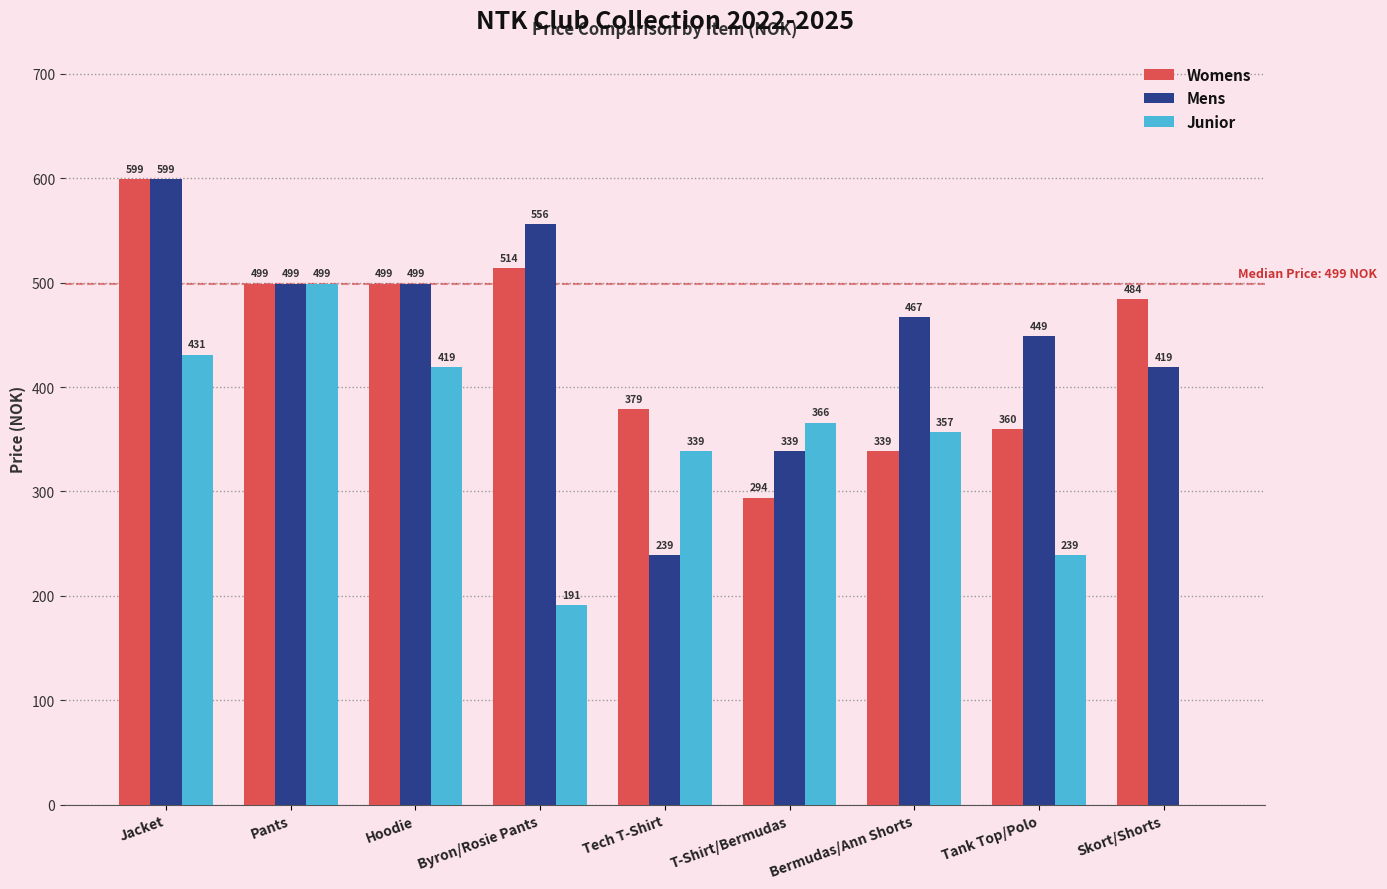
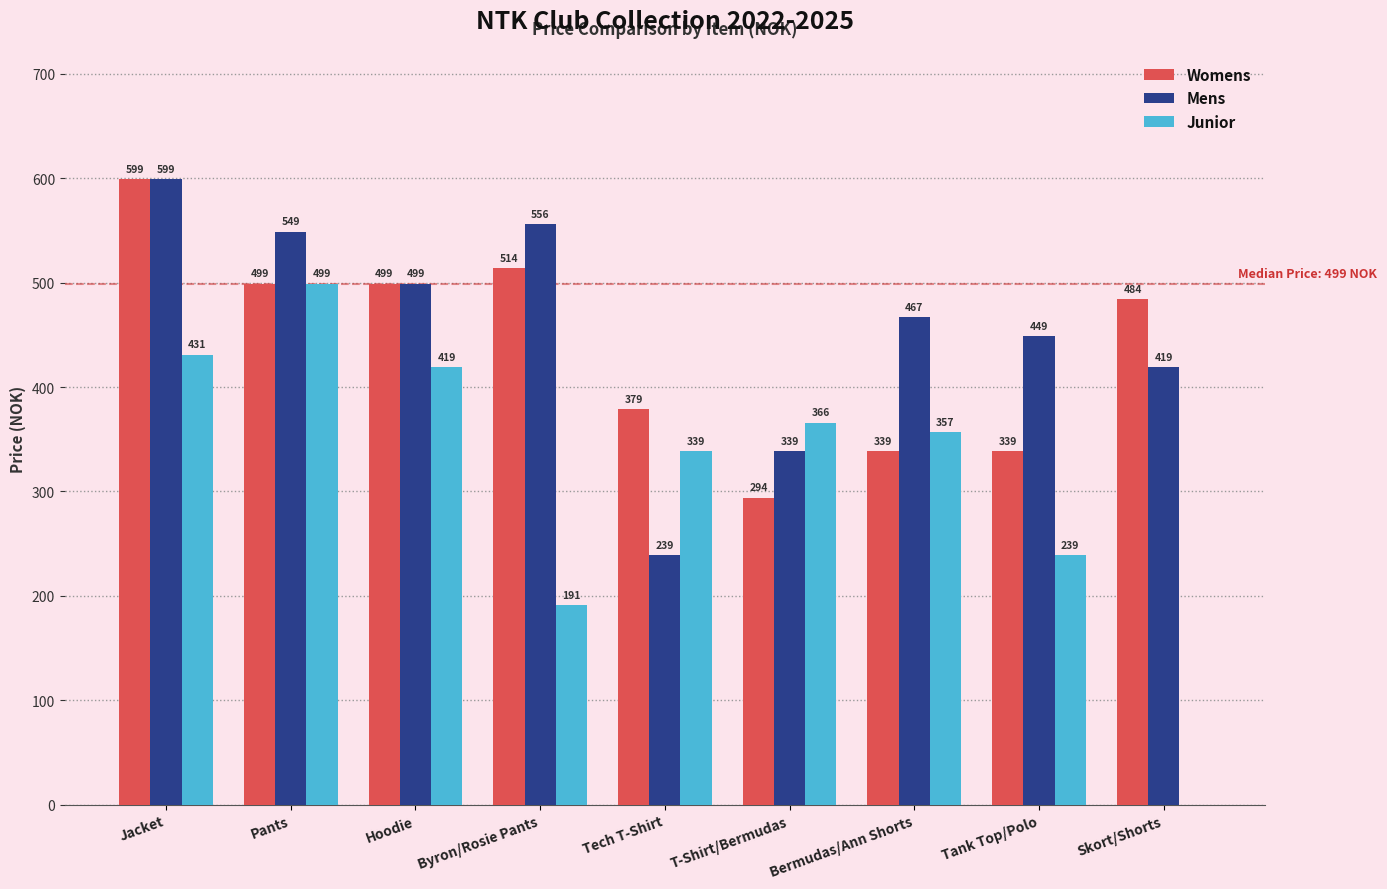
  {
    "Womens": {
      "Jacket": 599,
      "Pants": 499,
      "Hoodie": 499,
      "Byron/Rosie Pants": 514,
      "Tech T-Shirt": 379,
      "T-Shirt/Bermudas": 294,
      "Bermudas/Ann Shorts": 339,
-     "Tank Top/Polo": 360,
+     "Tank Top/Polo": 339,
      "Skort/Shorts": 484
    },
    "Mens": {
      "Jacket": 599,
-     "Pants": 499,
+     "Pants": 549,
      "Hoodie": 499,
      "Byron/Rosie Pants": 556,
      "Tech T-Shirt": 239,
      "T-Shirt/Bermudas": 339,
      "Bermudas/Ann Shorts": 467,
      "Tank Top/Polo": 449,
      "Skort/Shorts": 419
    },
    "Junior": {
      "Jacket": 431,
      "Pants": 499,
      "Hoodie": 419,
      "Byron/Rosie Pants": 191,
      "Tech T-Shirt": 339,
      "T-Shirt/Bermudas": 366,
      "Bermudas/Ann Shorts": 357,
      "Tank Top/Polo": 239
    }
  }
